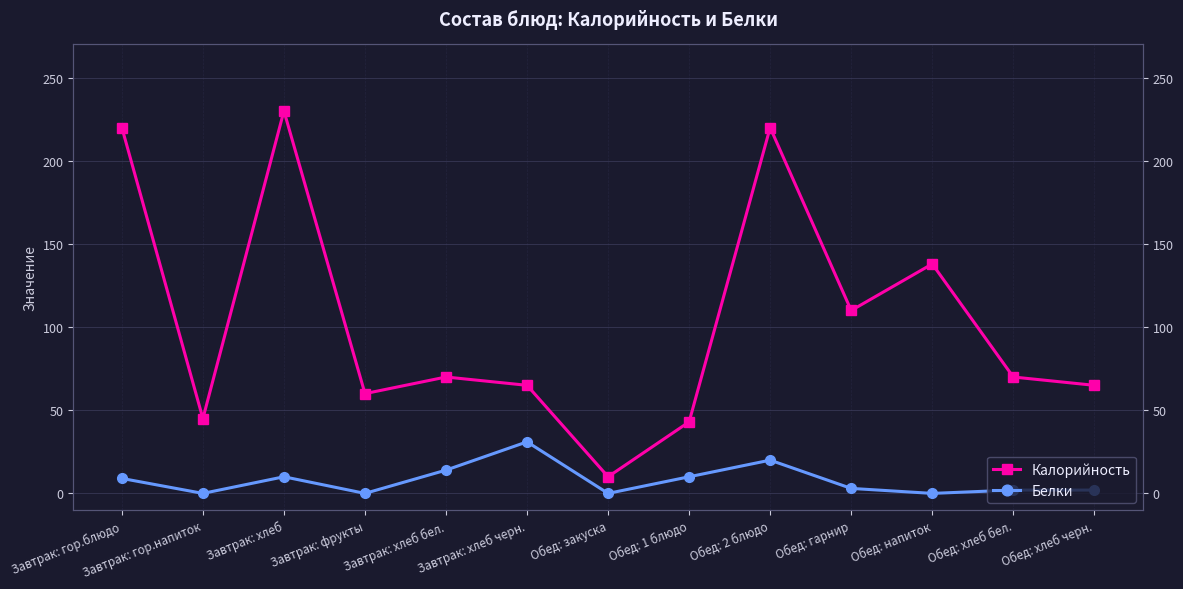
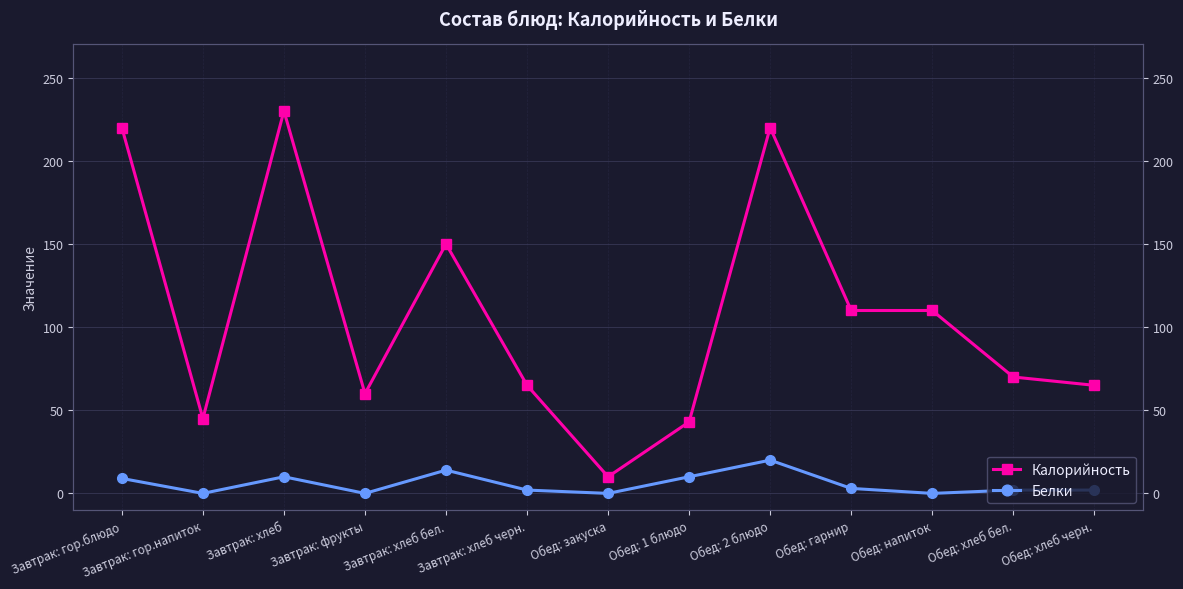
  {
    "Калорийность": {
      "Завтрак: гор.блюдо": 220,
      "Завтрак: гор.напиток": 45,
      "Завтрак: хлеб": 230,
      "Завтрак: фрукты": 60,
-     "Завтрак: хлеб бел.": 70,
+     "Завтрак: хлеб бел.": 150,
      "Завтрак: хлеб черн.": 65,
      "Обед: закуска": 10,
      "Обед: 1 блюдо": 43,
      "Обед: 2 блюдо": 220,
      "Обед: гарнир": 110,
-     "Обед: напиток": 138,
+     "Обед: напиток": 110,
      "Обед: хлеб бел.": 70,
      "Обед: хлеб черн.": 65
    },
    "Белки": {
      "Завтрак: гор.блюдо": 9,
      "Завтрак: гор.напиток": 0,
      "Завтрак: хлеб": 10,
      "Завтрак: фрукты": 0,
      "Завтрак: хлеб бел.": 14,
-     "Завтрак: хлеб черн.": 31,
+     "Завтрак: хлеб черн.": 2,
      "Обед: закуска": 0,
      "Обед: 1 блюдо": 10,
      "Обед: 2 блюдо": 20,
      "Обед: гарнир": 3,
      "Обед: напиток": 0
    }
  }
